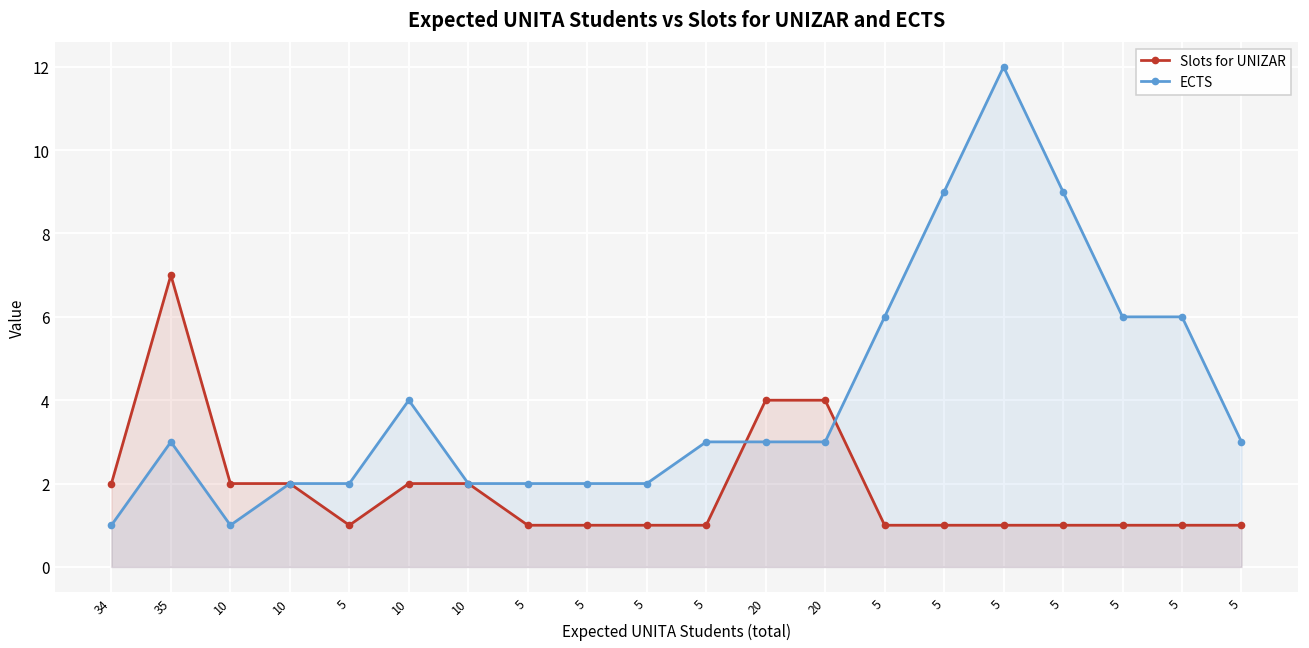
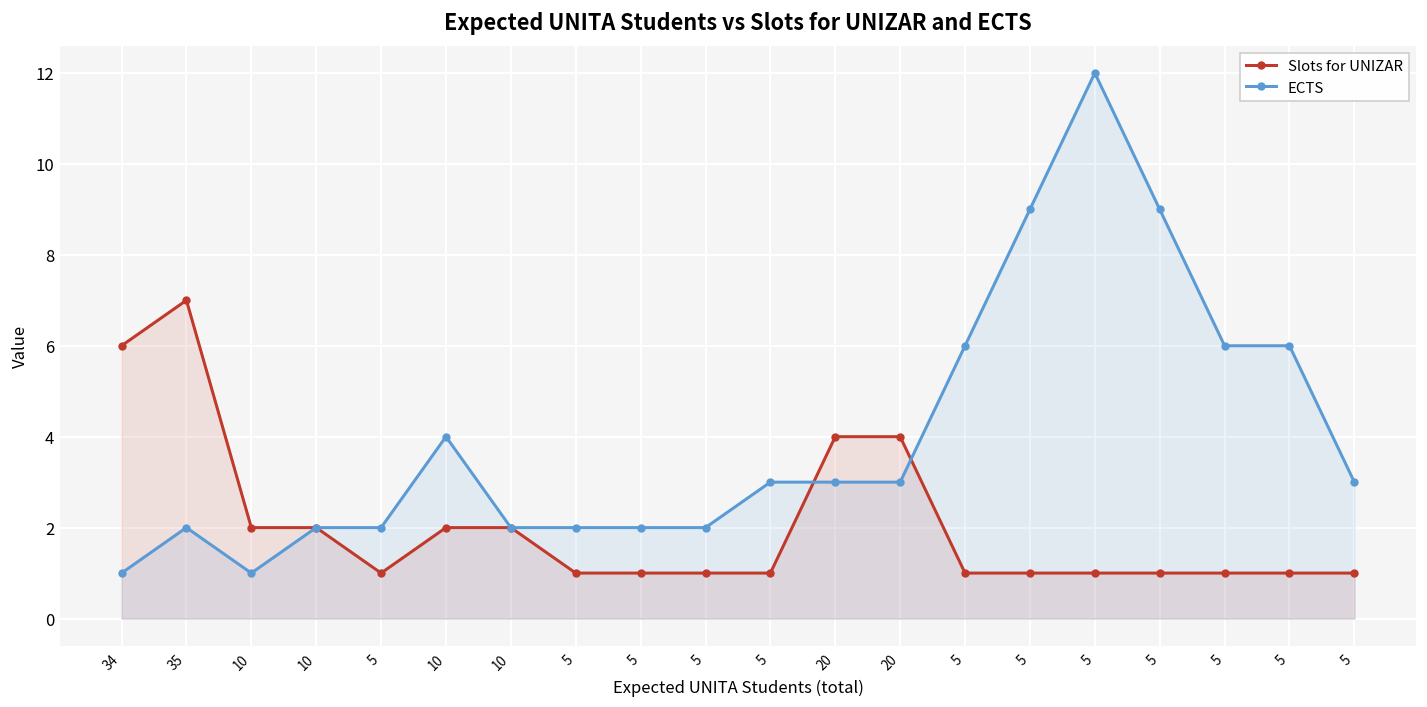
  {
    "Slots for UNIZAR": {
-     "34": 2,
+     "34": 6,
      "35": 7
    },
    "ECTS": {
      "34": 1,
-     "35": 3
+     "35": 2
    }
  }
